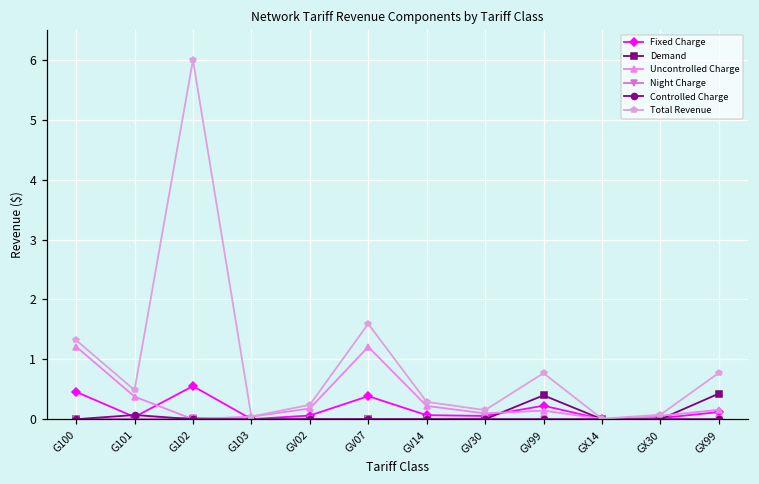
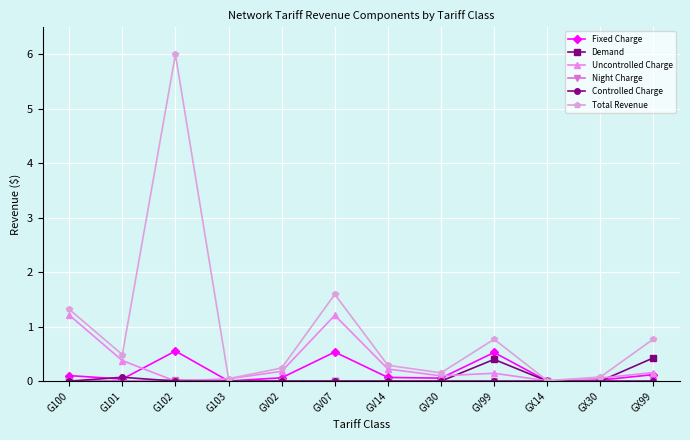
  {
    "Fixed Charge": {
-     "G100": 0.5,
+     "G100": 0.1,
      "G102": 0.6,
      "GV02": 0.1,
-     "GV07": 0.4,
+     "GV07": 0.5,
      "GV14": 0.1,
-     "GV99": 0.2
+     "GV99": 0.5
    }
  }
